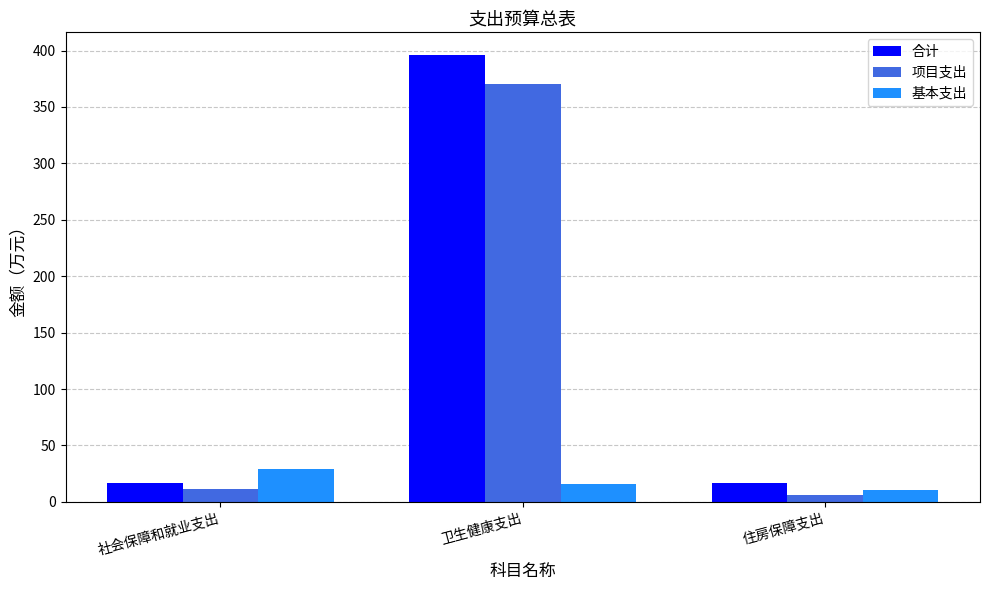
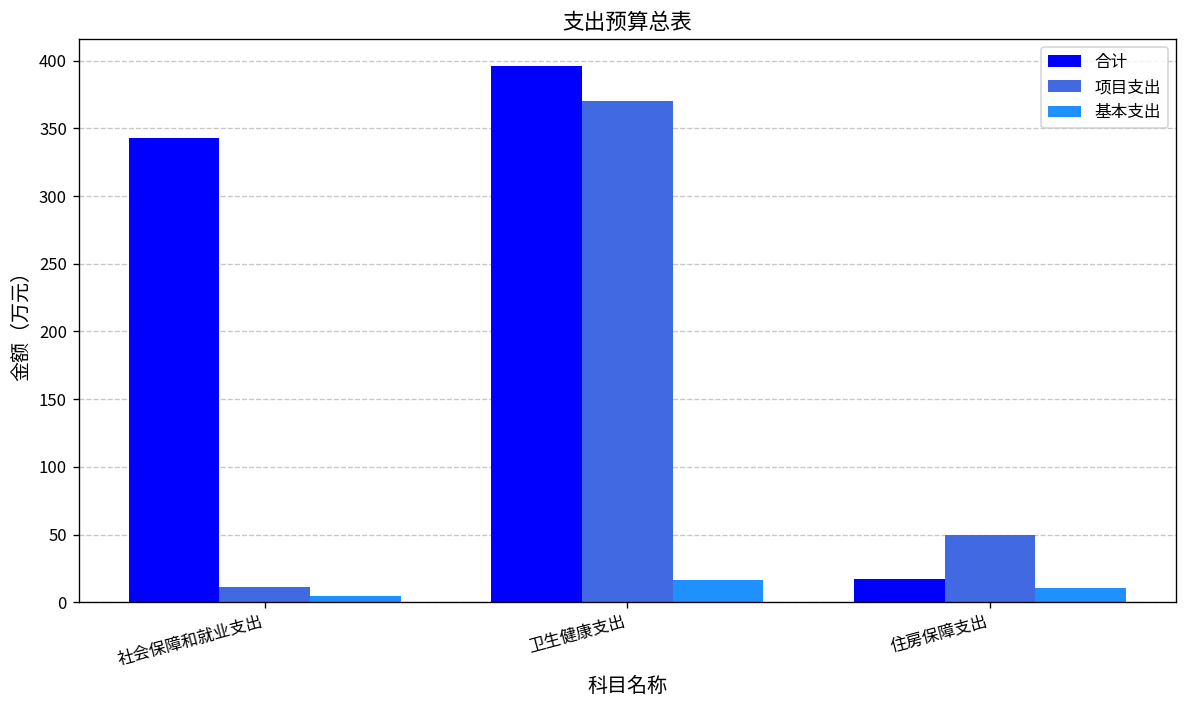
  {
    "合计": {
-     "社会保障和就业支出": 16,
+     "社会保障和就业支出": 343,
      "卫生健康支出": 396,
      "住房保障支出": 17
    },
    "项目支出": {
      "社会保障和就业支出": 11,
      "卫生健康支出": 371,
-     "住房保障支出": 6
+     "住房保障支出": 50
    },
    "基本支出": {
-     "社会保障和就业支出": 30,
+     "社会保障和就业支出": 5,
      "卫生健康支出": 16,
      "住房保障支出": 11
    }
  }
